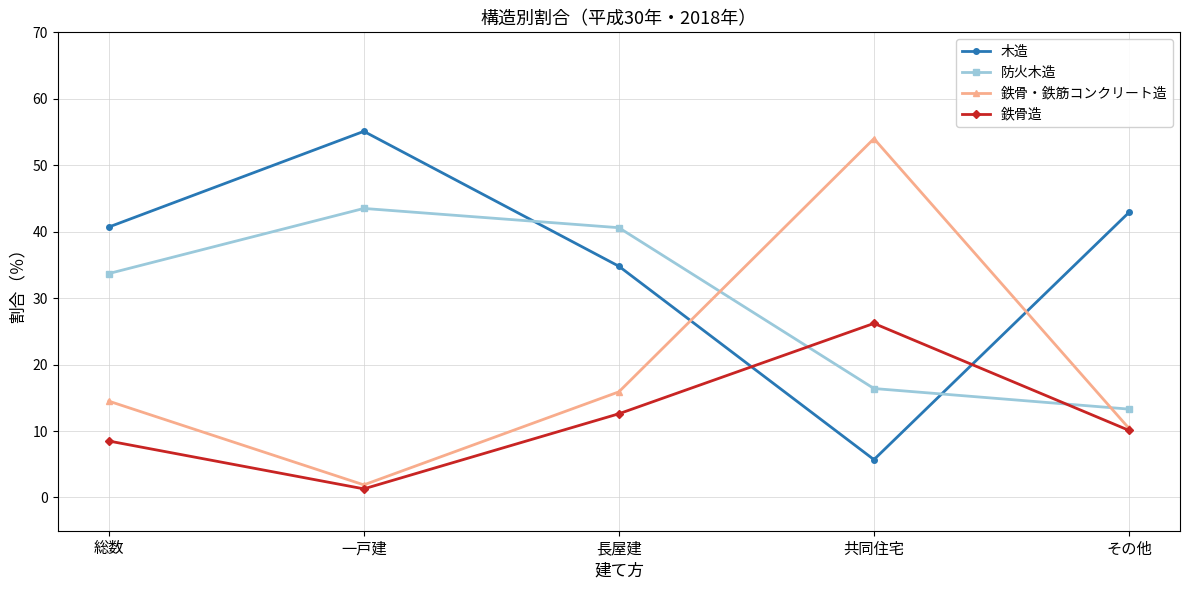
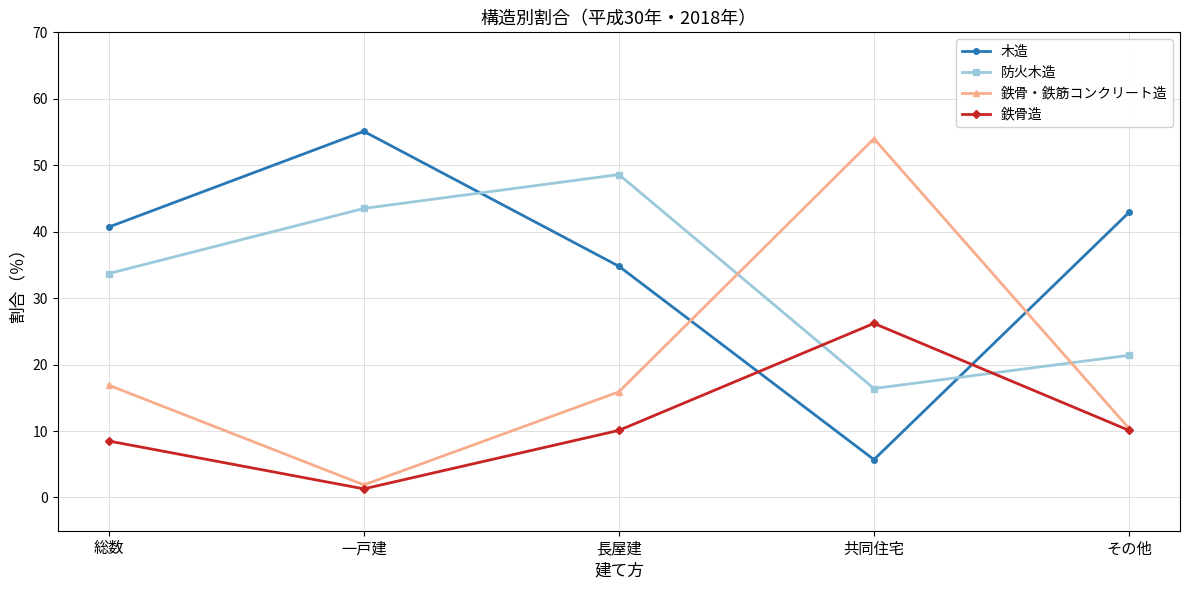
  {
    "木造": {
      "総数": 41,
      "一戸建": 55,
      "長屋建": 35,
      "共同住宅": 6,
      "その他": 43
    },
    "防火木造": {
      "総数": 34,
      "一戸建": 44,
-     "長屋建": 41,
+     "長屋建": 49,
      "共同住宅": 16,
-     "その他": 13
+     "その他": 21
    },
    "鉄骨・鉄筋コンクリート造": {
-     "総数": 15,
+     "総数": 17,
      "一戸建": 2,
      "長屋建": 16,
      "共同住宅": 54
    },
    "鉄骨造": {
      "総数": 9,
      "一戸建": 1,
-     "長屋建": 13,
+     "長屋建": 10,
      "共同住宅": 26
    }
  }
